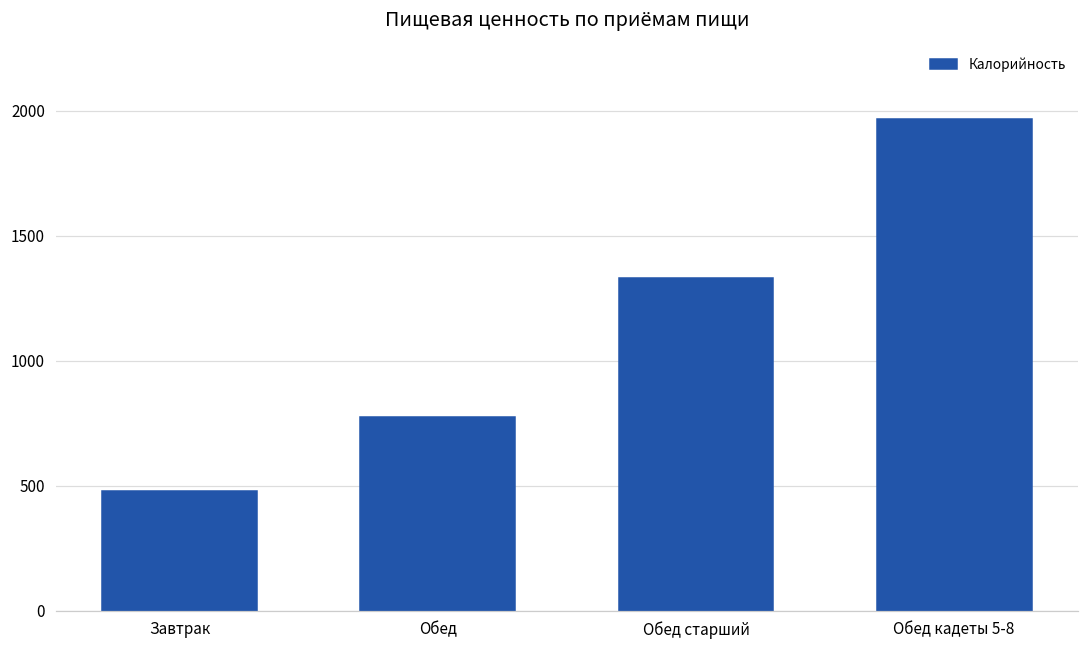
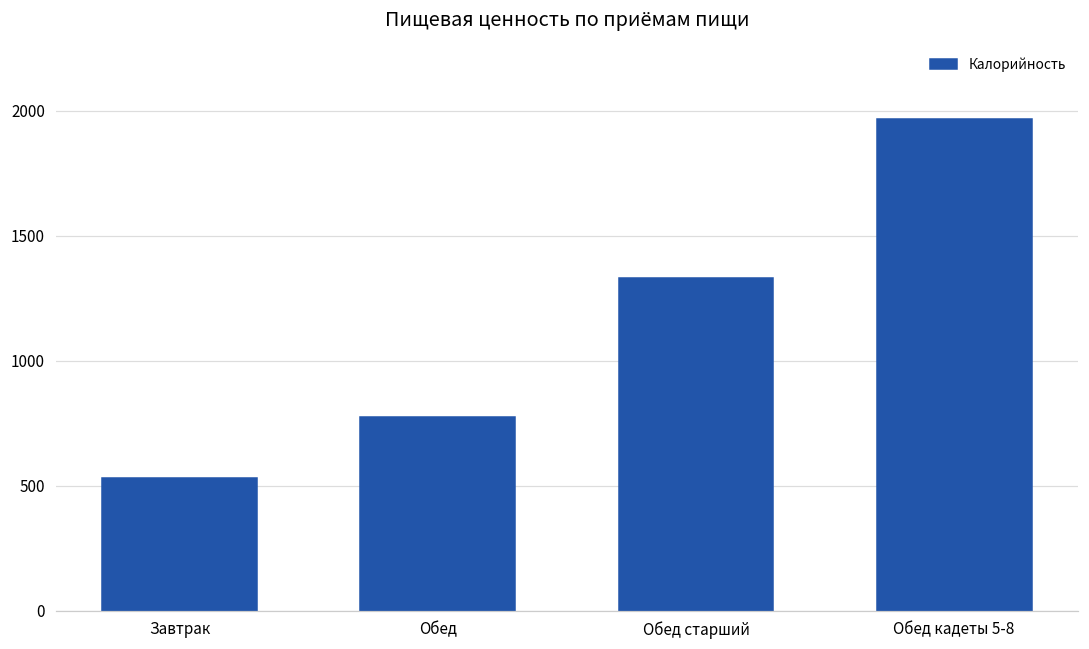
  {
-   "Завтрак": 480,
+   "Завтрак": 530,
    "Обед": 780,
    "Обед старший": 1330,
    "Обед кадеты 5-8": 1970
  }
